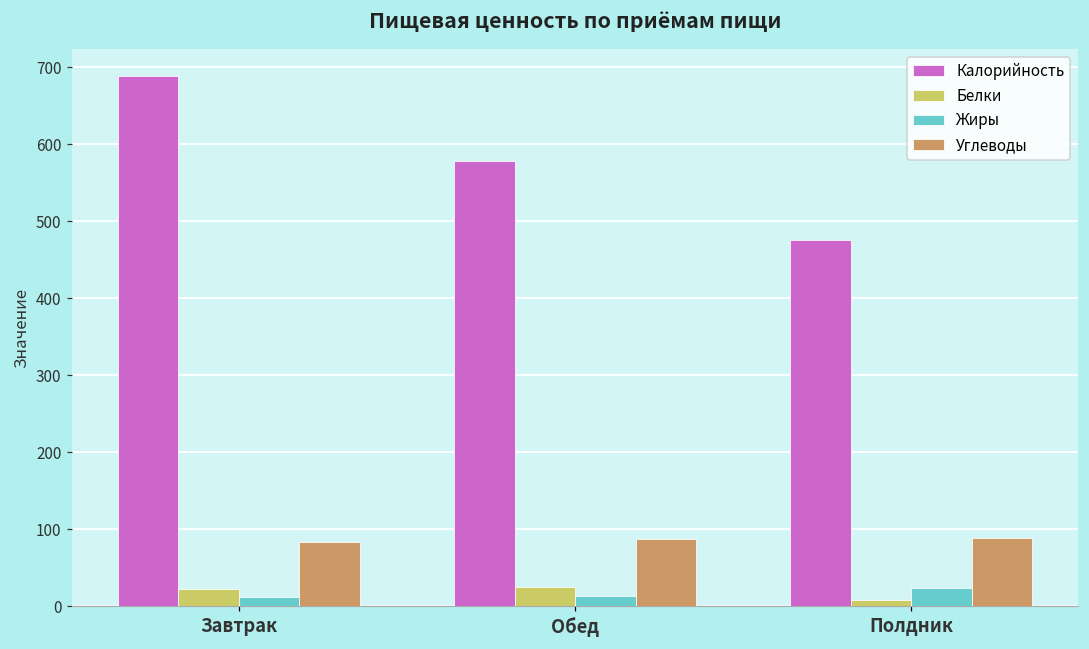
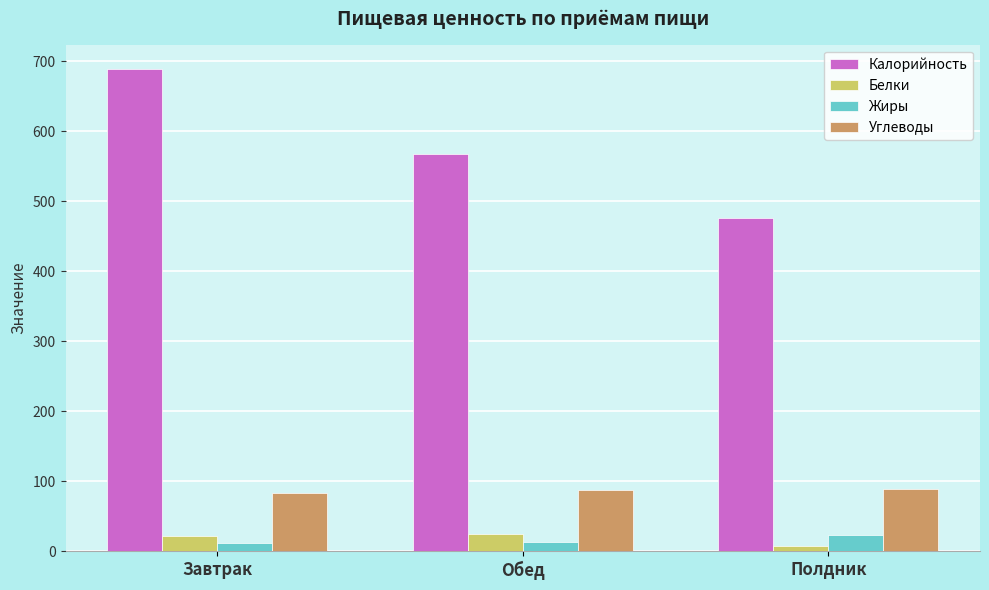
  {
    "Калорийность": {
      "Завтрак": 690,
-     "Обед": 580,
+     "Обед": 570,
      "Полдник": 480
    },
    "Жиры": {
      "Завтрак": 10,
      "Обед": 10,
      "Полдник": 20
    }
  }
